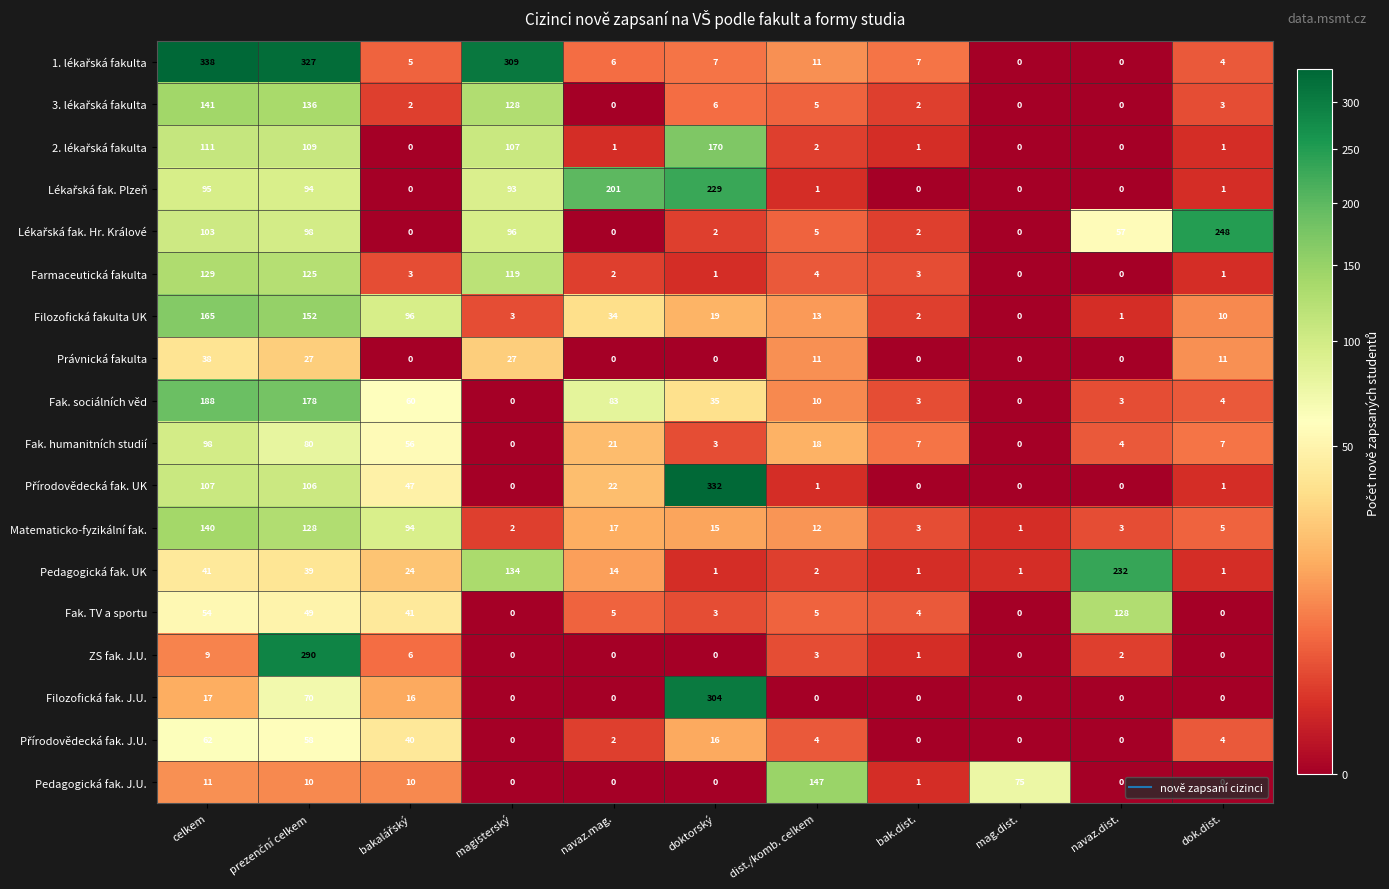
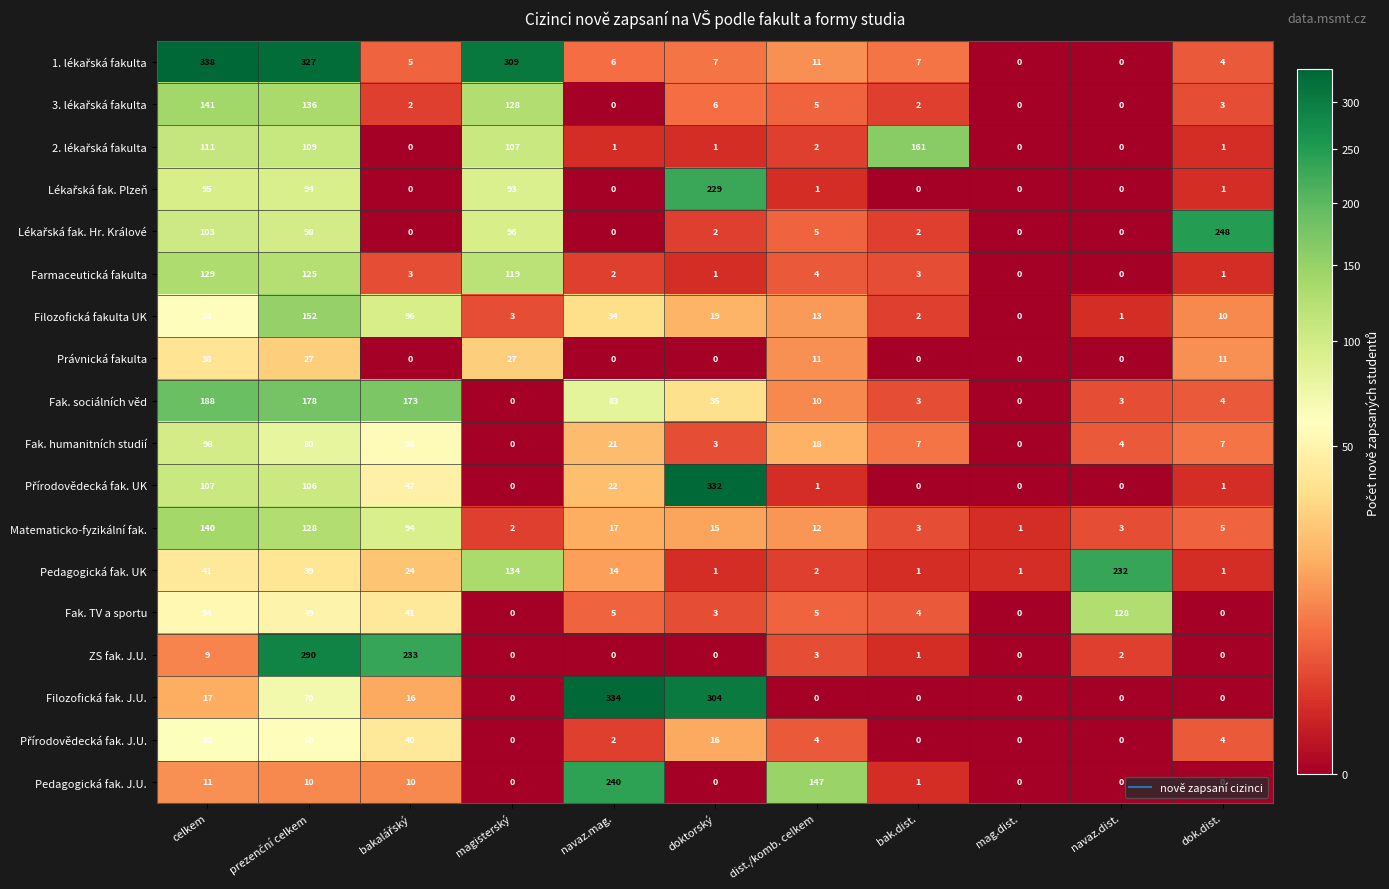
  {
    "1. lékařská fakulta": {
      "celkem": 338,
      "prezenční celkem": 327,
      "bakalářský": 5,
      "magisterský": 309,
      "navaz.mag.": 6,
      "doktorský": 7,
      "dist./komb. celkem": 11,
      "bak.dist.": 7,
      "mag.dist.": 0,
      "navaz.dist.": 0,
      "dok.dist.": 4
    },
    "3. lékařská fakulta": {
      "celkem": 141,
      "prezenční celkem": 136,
      "bakalářský": 2,
      "magisterský": 128,
      "navaz.mag.": 0,
      "doktorský": 6,
      "dist./komb. celkem": 5,
      "bak.dist.": 2,
      "mag.dist.": 0,
      "navaz.dist.": 0,
      "dok.dist.": 3
    },
    "2. lékařská fakulta": {
      "celkem": 111,
      "prezenční celkem": 109,
      "bakalářský": 0,
      "magisterský": 107,
      "navaz.mag.": 1,
-     "doktorský": 170,
+     "doktorský": 1,
      "dist./komb. celkem": 2,
-     "bak.dist.": 1,
+     "bak.dist.": 161,
      "mag.dist.": 0,
      "navaz.dist.": 0,
      "dok.dist.": 1
    },
    "Lékařská fak. Plzeň": {
      "celkem": 95,
      "prezenční celkem": 94,
      "bakalářský": 0,
      "magisterský": 93,
-     "navaz.mag.": 201,
+     "navaz.mag.": 0,
      "doktorský": 229,
      "dist./komb. celkem": 1,
      "bak.dist.": 0,
      "mag.dist.": 0,
      "navaz.dist.": 0,
      "dok.dist.": 1
    },
    "Lékařská fak. Hr. Králové": {
      "celkem": 103,
      "prezenční celkem": 98,
      "bakalářský": 0,
      "magisterský": 96,
      "navaz.mag.": 0,
      "doktorský": 2,
      "dist./komb. celkem": 5,
      "bak.dist.": 2,
      "mag.dist.": 0,
-     "navaz.dist.": 57,
+     "navaz.dist.": 0,
      "dok.dist.": 248
    },
    "Farmaceutická fakulta": {
      "celkem": 129,
      "prezenční celkem": 125,
      "bakalářský": 3,
      "magisterský": 119,
      "navaz.mag.": 2,
      "doktorský": 1,
      "dist./komb. celkem": 4,
      "bak.dist.": 3,
      "mag.dist.": 0,
      "navaz.dist.": 0,
      "dok.dist.": 1
    },
    "Filozofická fakulta UK": {
-     "celkem": 165,
+     "celkem": 58,
      "prezenční celkem": 152,
      "bakalářský": 96,
      "magisterský": 3,
      "navaz.mag.": 34,
      "doktorský": 19,
      "dist./komb. celkem": 13,
      "bak.dist.": 2,
      "mag.dist.": 0,
      "navaz.dist.": 1,
      "dok.dist.": 10
    },
    "Právnická fakulta": {
      "celkem": 38,
      "prezenční celkem": 27,
      "bakalářský": 0,
      "magisterský": 27,
      "navaz.mag.": 0,
      "doktorský": 0,
      "dist./komb. celkem": 11,
      "bak.dist.": 0,
      "mag.dist.": 0,
      "navaz.dist.": 0,
      "dok.dist.": 11
    },
    "Fak. sociálních věd": {
      "celkem": 188,
      "prezenční celkem": 178,
-     "bakalářský": 60,
+     "bakalářský": 173,
      "magisterský": 0,
      "navaz.mag.": 83,
      "doktorský": 35,
      "dist./komb. celkem": 10,
      "bak.dist.": 3,
      "mag.dist.": 0,
      "navaz.dist.": 3,
      "dok.dist.": 4
    },
    "Fak. humanitních studií": {
      "celkem": 98,
      "prezenční celkem": 80,
      "bakalářský": 56,
      "magisterský": 0,
      "navaz.mag.": 21,
      "doktorský": 3,
      "dist./komb. celkem": 18,
      "bak.dist.": 7,
      "mag.dist.": 0,
      "navaz.dist.": 4,
      "dok.dist.": 7
    },
    "Přírodovědecká fak. UK": {
      "celkem": 107,
      "prezenční celkem": 106,
      "bakalářský": 47,
      "magisterský": 0,
      "navaz.mag.": 22,
      "doktorský": 332,
      "dist./komb. celkem": 1,
      "bak.dist.": 0,
      "mag.dist.": 0,
      "navaz.dist.": 0,
      "dok.dist.": 1
    },
    "Matematicko-fyzikální fak.": {
      "celkem": 140,
      "prezenční celkem": 128,
      "bakalářský": 94,
      "magisterský": 2,
      "navaz.mag.": 17,
      "doktorský": 15,
      "dist./komb. celkem": 12,
      "bak.dist.": 3,
      "mag.dist.": 1,
      "navaz.dist.": 3,
      "dok.dist.": 5
    },
    "Pedagogická fak. UK": {
      "celkem": 41,
      "prezenční celkem": 39,
      "bakalářský": 24,
      "magisterský": 134,
      "navaz.mag.": 14,
      "doktorský": 1,
      "dist./komb. celkem": 2,
      "bak.dist.": 1,
      "mag.dist.": 1,
      "navaz.dist.": 232,
      "dok.dist.": 1
    },
    "Fak. TV a sportu": {
      "celkem": 54,
      "prezenční celkem": 49,
      "bakalářský": 41,
      "magisterský": 0,
      "navaz.mag.": 5,
      "doktorský": 3,
      "dist./komb. celkem": 5,
      "bak.dist.": 4,
      "mag.dist.": 0,
      "navaz.dist.": 128,
      "dok.dist.": 0
    },
    "ZS fak. J.U.": {
      "celkem": 9,
      "prezenční celkem": 290,
-     "bakalářský": 6,
+     "bakalářský": 233,
      "magisterský": 0,
      "navaz.mag.": 0,
      "doktorský": 0,
      "dist./komb. celkem": 3,
      "bak.dist.": 1,
      "mag.dist.": 0,
      "navaz.dist.": 2,
      "dok.dist.": 0
    },
    "Filozofická fak. J.U.": {
      "celkem": 17,
      "prezenční celkem": 70,
      "bakalářský": 16,
      "magisterský": 0,
-     "navaz.mag.": 0,
+     "navaz.mag.": 334,
      "doktorský": 304,
      "dist./komb. celkem": 0,
      "bak.dist.": 0,
      "mag.dist.": 0,
      "navaz.dist.": 0,
      "dok.dist.": 0
    },
    "Přírodovědecká fak. J.U.": {
      "celkem": 62,
      "prezenční celkem": 58,
      "bakalářský": 40,
      "magisterský": 0,
      "navaz.mag.": 2,
      "doktorský": 16,
      "dist./komb. celkem": 4,
      "bak.dist.": 0,
      "mag.dist.": 0,
      "navaz.dist.": 0,
      "dok.dist.": 4
    },
    "Pedagogická fak. J.U.": {
      "celkem": 11,
      "prezenční celkem": 10,
      "bakalářský": 10,
      "magisterský": 0,
-     "navaz.mag.": 0,
+     "navaz.mag.": 240,
      "doktorský": 0,
      "dist./komb. celkem": 147,
      "bak.dist.": 1,
-     "mag.dist.": 75,
+     "mag.dist.": 0,
      "navaz.dist.": 0
    }
  }
